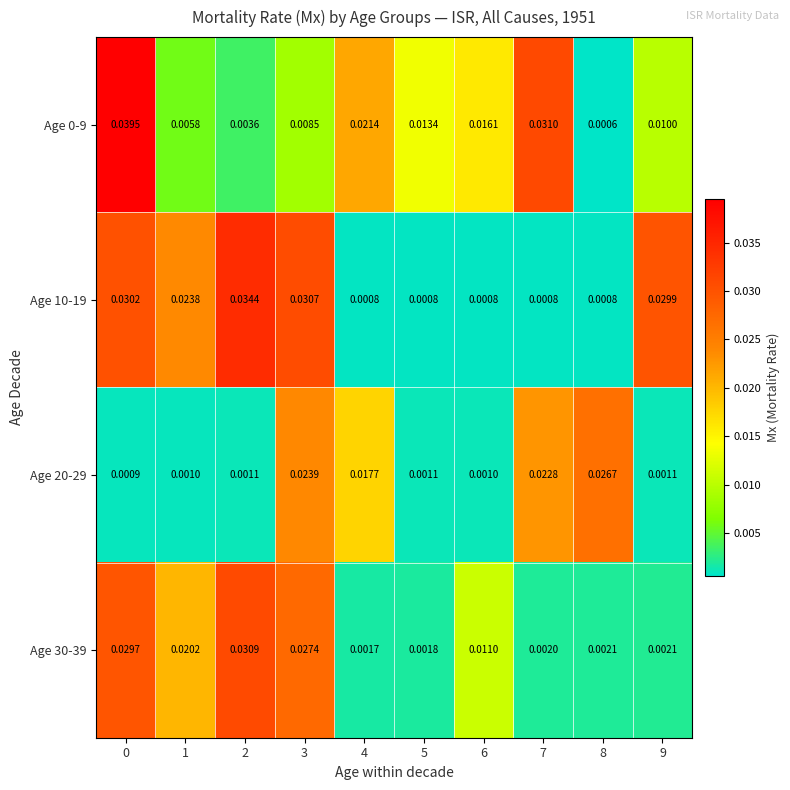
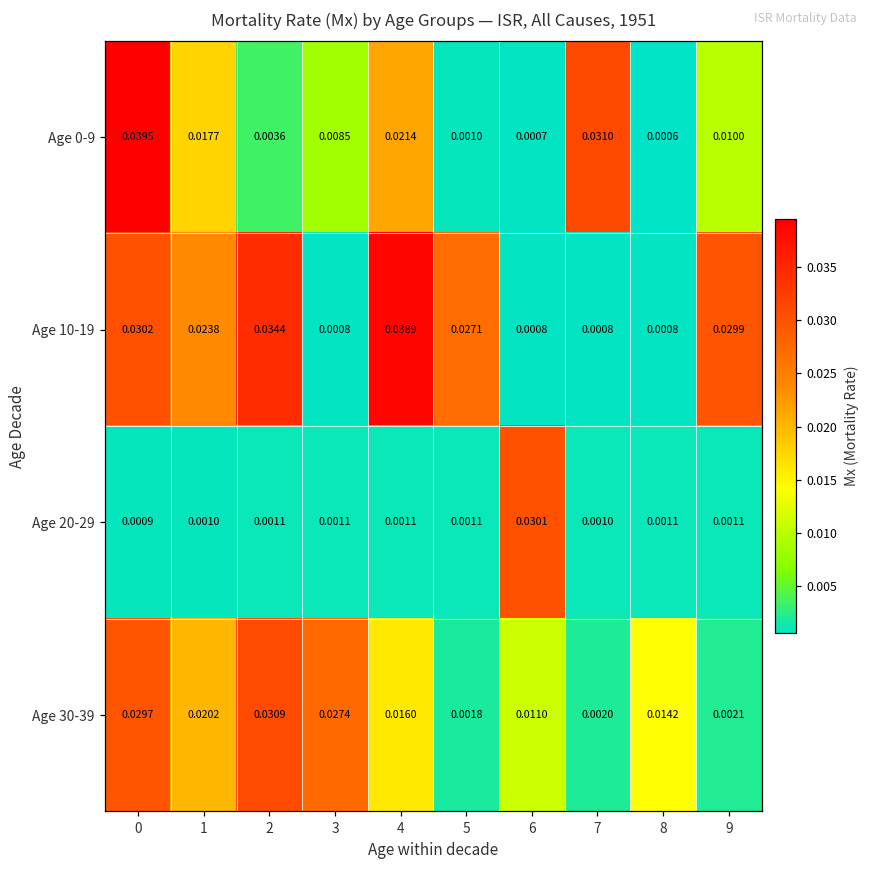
  {
    "Age 0-9": {
      "0": 0.0395,
-     "1": 0.0058,
+     "1": 0.0177,
      "2": 0.0036,
      "3": 0.0085,
      "4": 0.0214,
-     "5": 0.0134,
-     "6": 0.0161,
+     "5": 0.0010,
+     "6": 0.0007,
      "7": 0.0310,
      "8": 0.0006,
      "9": 0.0100
    },
    "Age 10-19": {
      "0": 0.0302,
      "1": 0.0238,
      "2": 0.0344,
-     "3": 0.0307,
-     "4": 0.0008,
-     "5": 0.0008,
+     "3": 0.0008,
+     "4": 0.0389,
+     "5": 0.0271,
      "6": 0.0008,
      "7": 0.0008,
      "8": 0.0008,
      "9": 0.0299
    },
    "Age 20-29": {
      "0": 0.0009,
      "1": 0.0010,
      "2": 0.0011,
-     "3": 0.0239,
-     "4": 0.0177,
+     "3": 0.0011,
+     "4": 0.0011,
      "5": 0.0011,
-     "6": 0.0010,
-     "7": 0.0228,
-     "8": 0.0267,
+     "6": 0.0301,
+     "7": 0.0010,
+     "8": 0.0011,
      "9": 0.0011
    },
    "Age 30-39": {
      "0": 0.0297,
      "1": 0.0202,
      "2": 0.0309,
      "3": 0.0274,
-     "4": 0.0017,
+     "4": 0.0160,
      "5": 0.0018,
      "6": 0.0110,
      "7": 0.0020,
-     "8": 0.0021,
+     "8": 0.0142,
      "9": 0.0021
    }
  }
